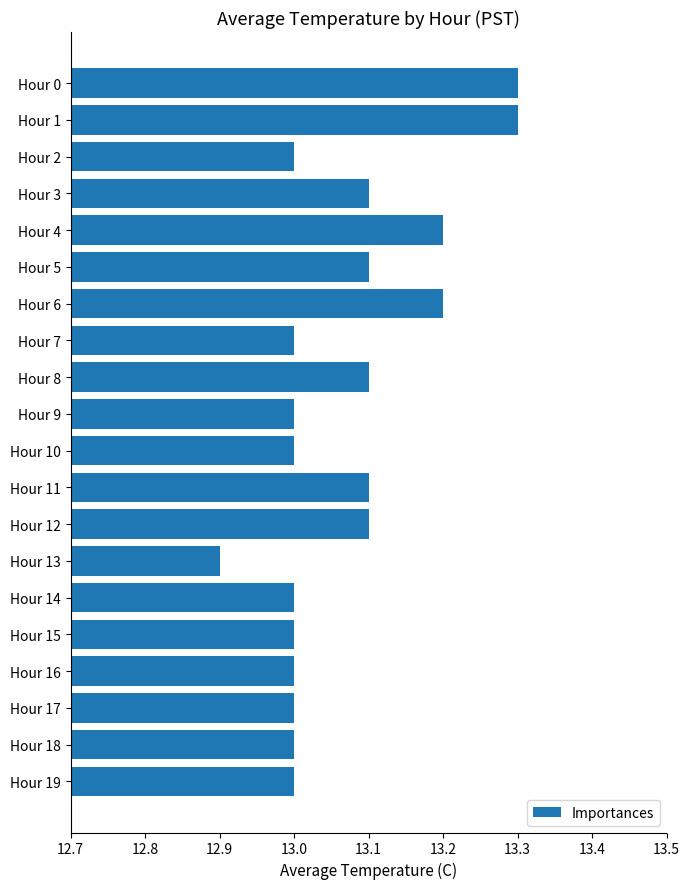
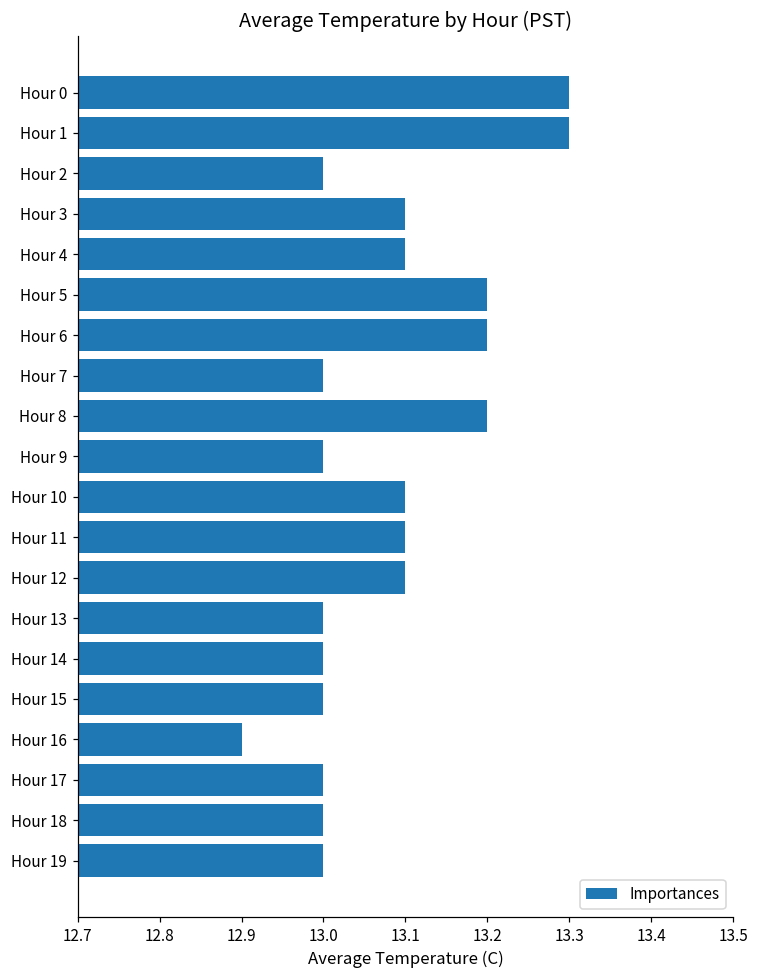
  {
    "Hour 0": 13.3,
    "Hour 1": 13.3,
    "Hour 2": 13.0,
    "Hour 3": 13.1,
-   "Hour 4": 13.2,
-   "Hour 5": 13.1,
+   "Hour 4": 13.1,
+   "Hour 5": 13.2,
    "Hour 6": 13.2,
    "Hour 7": 13.0,
-   "Hour 8": 13.1,
+   "Hour 8": 13.2,
    "Hour 9": 13.0,
-   "Hour 10": 13.0,
+   "Hour 10": 13.1,
    "Hour 11": 13.1,
    "Hour 12": 13.1,
-   "Hour 13": 12.9,
+   "Hour 13": 13.0,
    "Hour 14": 13.0,
    "Hour 15": 13.0,
-   "Hour 16": 13.0,
+   "Hour 16": 12.9,
    "Hour 17": 13.0,
    "Hour 18": 13.0,
    "Hour 19": 13.0
  }
